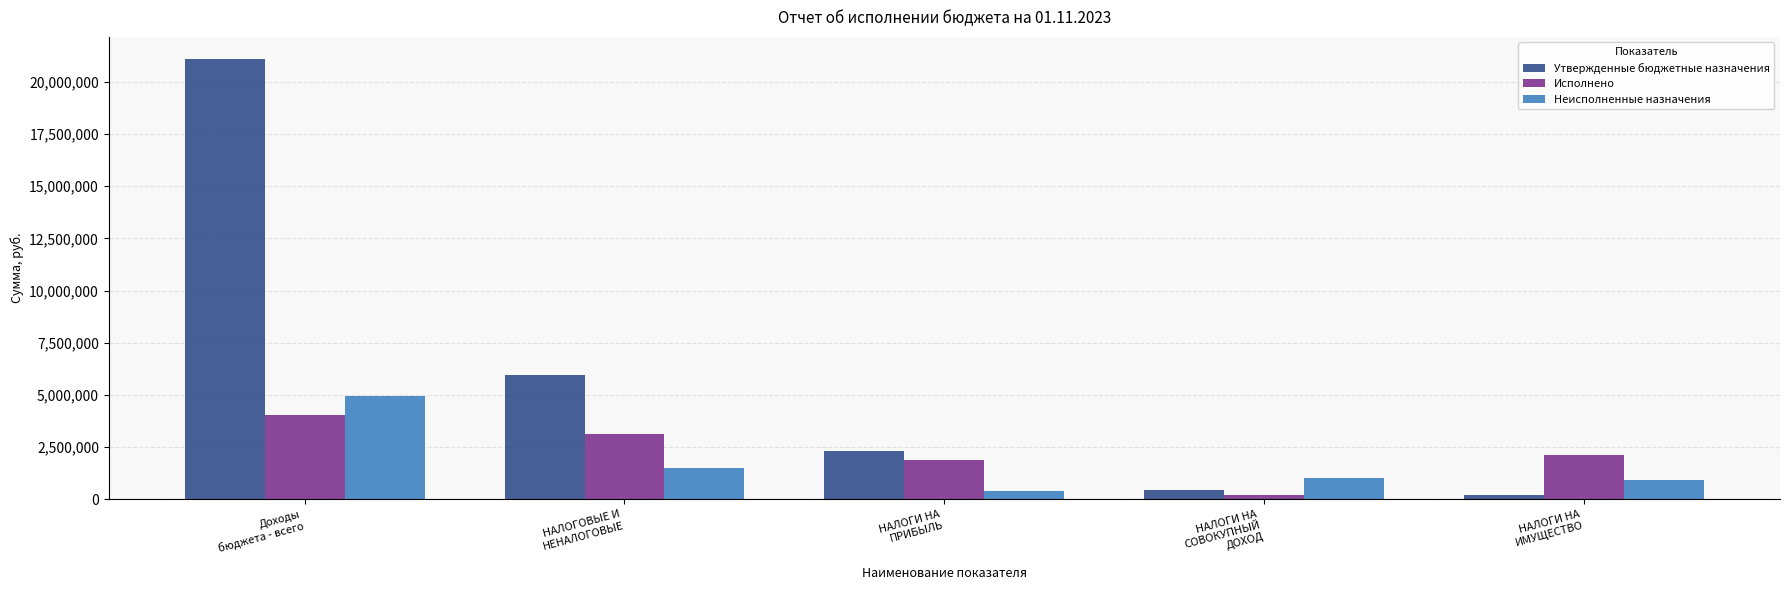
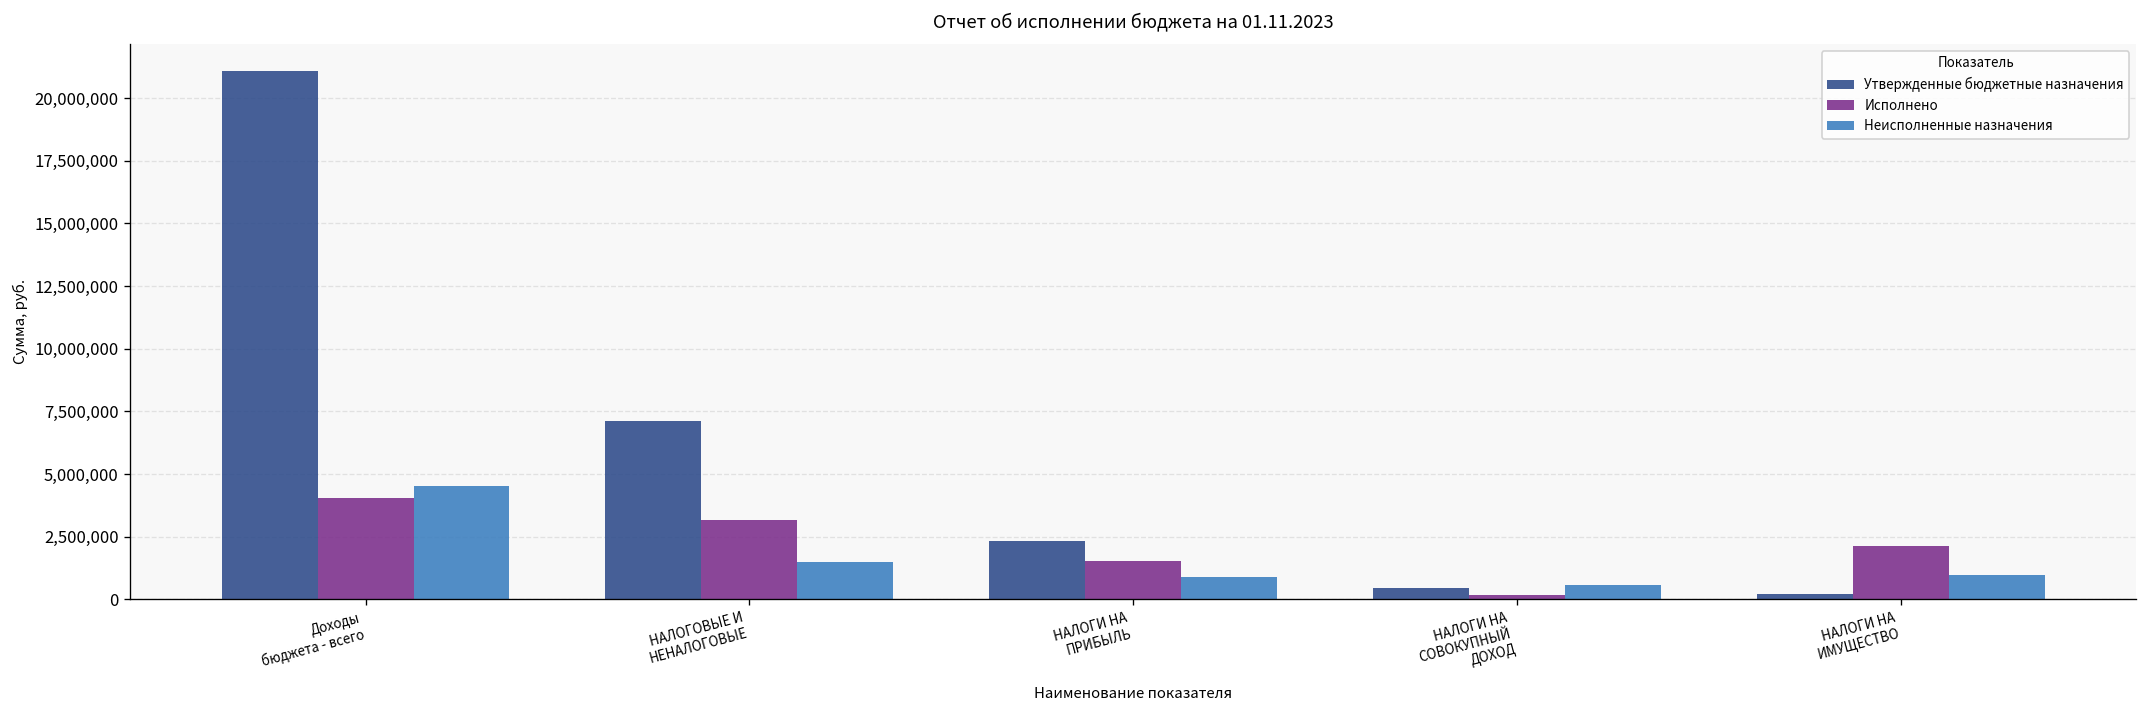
  {
    "Утвержденные бюджетные назначения": {
      "Доходы бюджета - всего": "21,100,000",
-     "НАЛОГОВЫЕ И НЕНАЛОГОВЫЕ": "6,000,000",
+     "НАЛОГОВЫЕ И НЕНАЛОГОВЫЕ": "7,100,000",
      "НАЛОГИ НА ПРИБЫЛЬ": "2,300,000",
      "НАЛОГИ НА СОВОКУПНЫЙ ДОХОД": "500,000",
      "НАЛОГИ НА ИМУЩЕСТВО": "200,000"
    },
    "Исполнено": {
      "Доходы бюджета - всего": "4,000,000",
      "НАЛОГОВЫЕ И НЕНАЛОГОВЫЕ": "3,200,000",
-     "НАЛОГИ НА ПРИБЫЛЬ": "1,900,000",
+     "НАЛОГИ НА ПРИБЫЛЬ": "1,500,000",
      "НАЛОГИ НА СОВОКУПНЫЙ ДОХОД": "200,000",
      "НАЛОГИ НА ИМУЩЕСТВО": "2,100,000"
    },
    "Неисполненные назначения": {
-     "Доходы бюджета - всего": "4,900,000",
+     "Доходы бюджета - всего": "4,500,000",
      "НАЛОГОВЫЕ И НЕНАЛОГОВЫЕ": "1,500,000",
-     "НАЛОГИ НА ПРИБЫЛЬ": "400,000",
-     "НАЛОГИ НА СОВОКУПНЫЙ ДОХОД": "1,000,000",
+     "НАЛОГИ НА ПРИБЫЛЬ": "900,000",
+     "НАЛОГИ НА СОВОКУПНЫЙ ДОХОД": "600,000",
      "НАЛОГИ НА ИМУЩЕСТВО": "1,000,000"
    }
  }
